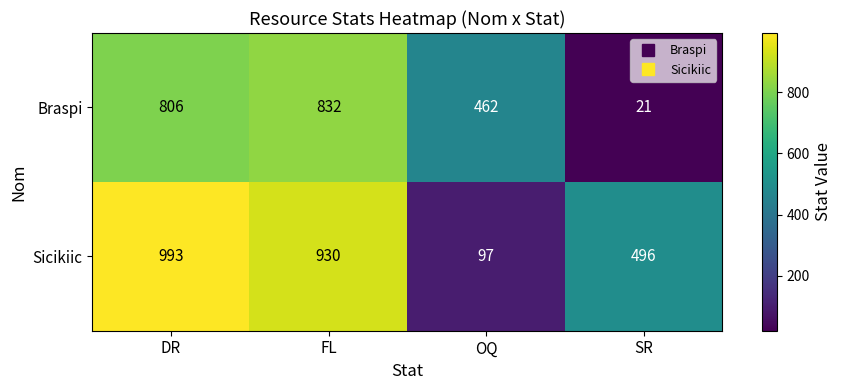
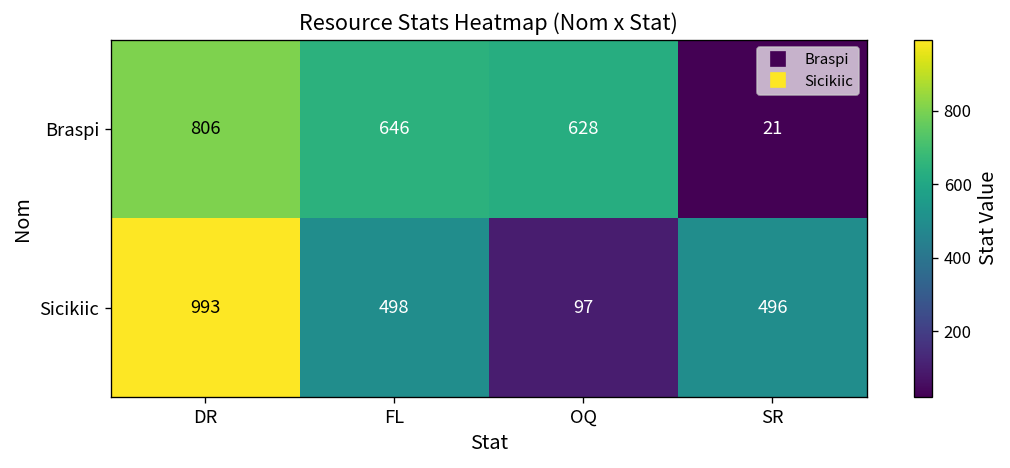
  {
    "Braspi": {
      "DR": 806,
-     "FL": 832,
-     "OQ": 462,
+     "FL": 646,
+     "OQ": 628,
      "SR": 21
    },
    "Sicikiic": {
      "DR": 993,
-     "FL": 930,
+     "FL": 498,
      "OQ": 97,
      "SR": 496
    }
  }
